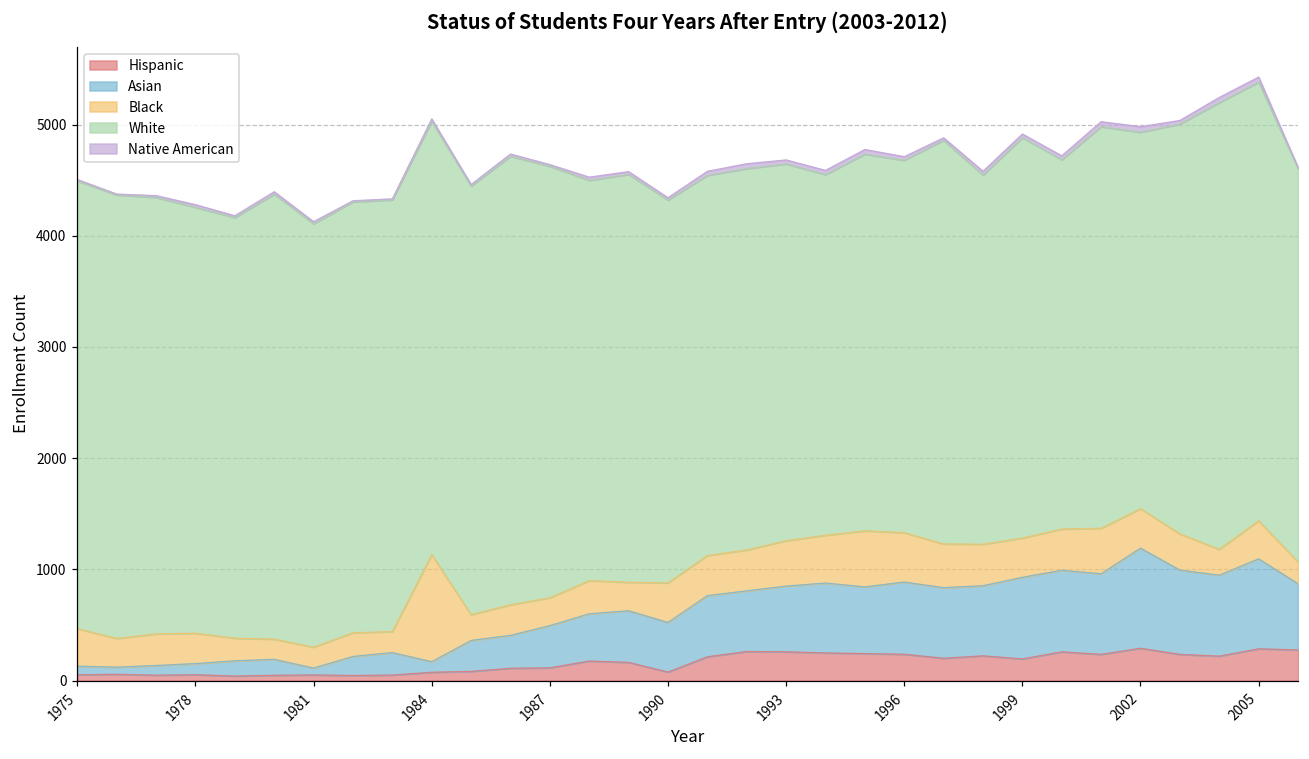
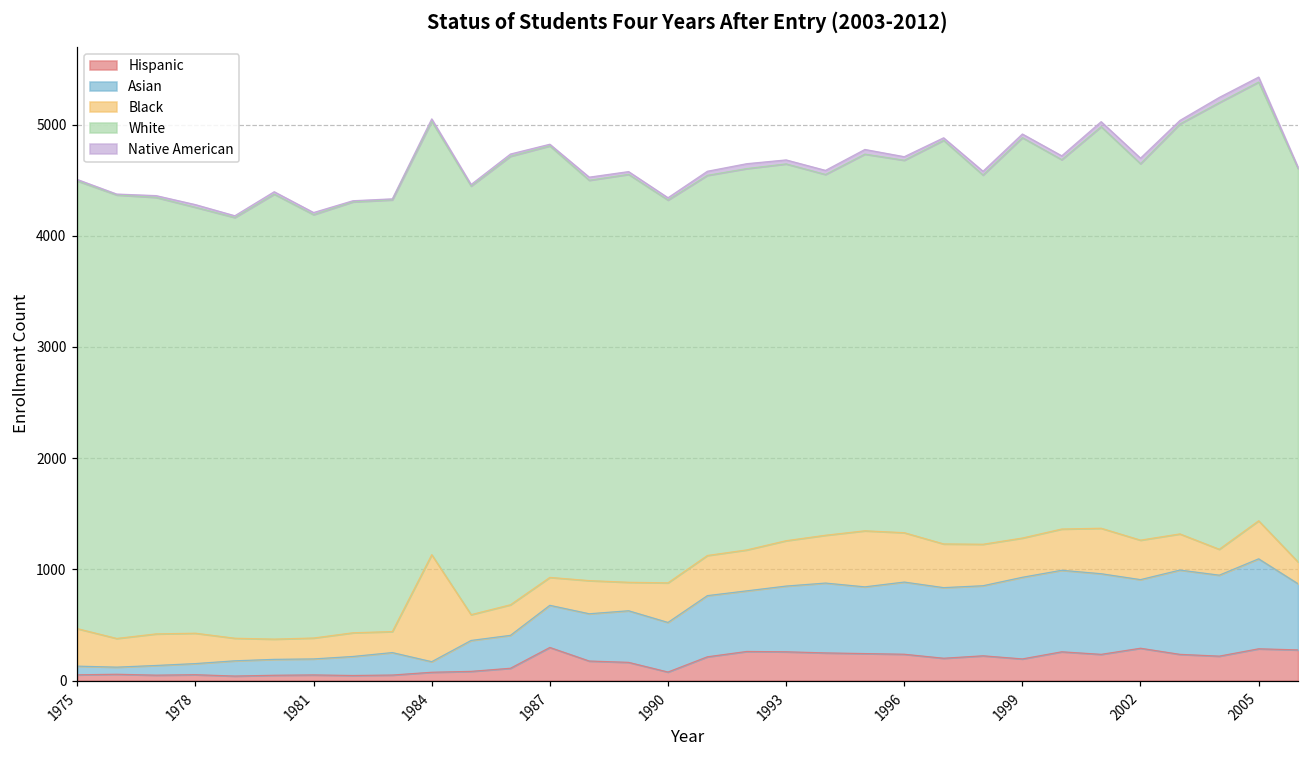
  {
    "Hispanic": {
      "1975": 50,
      "1978": 50,
      "1981": 50,
      "1984": 80,
-     "1987": 120,
+     "1987": 300,
      "1990": 80,
      "1993": 260,
      "1996": 240,
      "1999": 200,
      "2002": 290,
      "2005": 290
    },
    "Asian": {
      "1975": 80,
      "1978": 100,
-     "1981": 60,
+     "1981": 140,
      "1984": 100,
      "1987": 380,
      "1990": 450,
      "1993": 590,
      "1996": 650,
      "1999": 730,
-     "2002": 900,
+     "2002": 620,
      "2005": 810
    },
    "Black": {
      "1975": 340,
      "1978": 270,
      "1981": 190,
      "1984": 960,
      "1987": 250,
      "1990": 360,
      "1993": 410,
      "1996": 440,
      "1999": 350,
      "2002": 360,
      "2005": 340
    },
    "White": {
      "1993": 3390,
      "1996": 3350,
      "1999": 3600,
      "2002": 3390,
      "2005": 3950
    },
    "Native American": {
      "1993": 40,
      "1996": 30,
      "1999": 30,
      "2002": 50,
      "2005": 50
    }
  }
